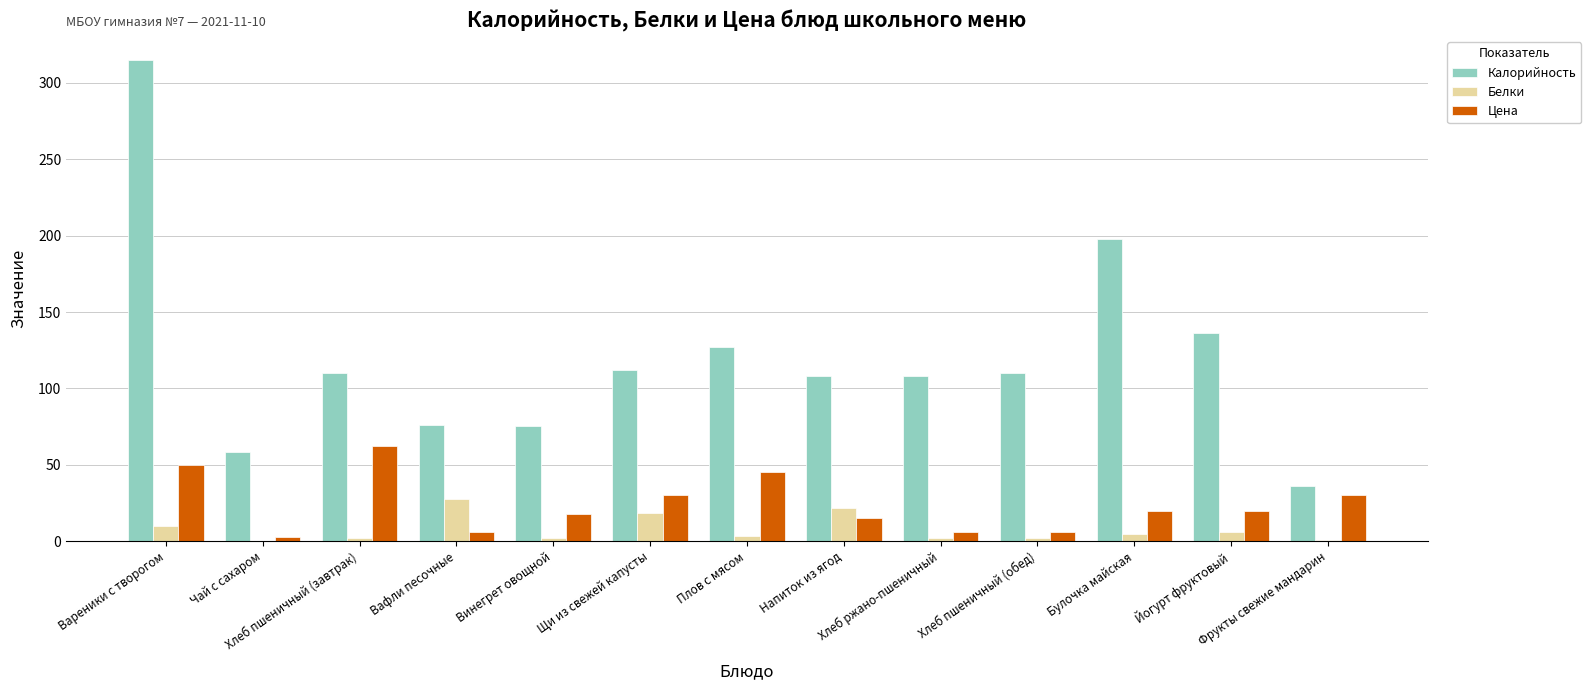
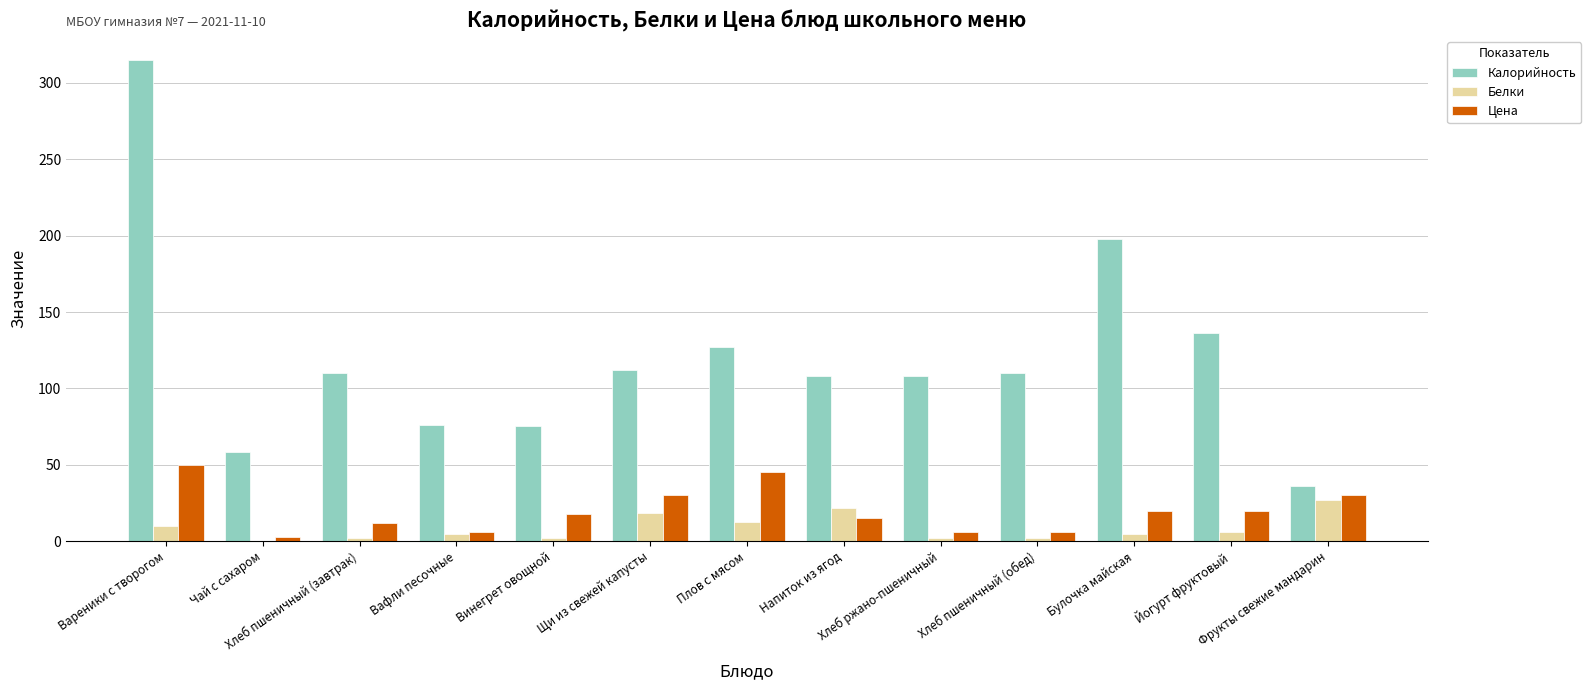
  {
    "Калорийность": {
      "Вареники с творогом": 315,
      "Чай с сахаром": 58,
      "Хлеб пшеничный (завтрак)": 110,
      "Вафли песочные": 76,
      "Винегрет овощной": 75,
      "Щи из свежей капусты": 112,
      "Плов с мясом": 127,
      "Напиток из ягод": 108,
      "Хлеб ржано-пшеничный": 108,
      "Хлеб пшеничный (обед)": 110,
      "Булочка майская": 198,
      "Йогурт фруктовый": 136,
      "Фрукты свежие мандарин": 36
    },
    "Белки": {
      "Вареники с творогом": 10,
      "Хлеб пшеничный (завтрак)": 2,
-     "Вафли песочные": 27,
+     "Вафли песочные": 5,
      "Винегрет овощной": 2,
      "Щи из свежей капусты": 18,
-     "Плов с мясом": 3,
+     "Плов с мясом": 13,
      "Напиток из ягод": 22,
      "Хлеб ржано-пшеничный": 2,
      "Хлеб пшеничный (обед)": 2,
      "Булочка майская": 5,
      "Йогурт фруктовый": 6,
-     "Фрукты свежие мандарин": 0
+     "Фрукты свежие мандарин": 27
    },
    "Цена": {
      "Вареники с творогом": 50,
      "Чай с сахаром": 3,
-     "Хлеб пшеничный (завтрак)": 62,
+     "Хлеб пшеничный (завтрак)": 12,
      "Вафли песочные": 6,
      "Винегрет овощной": 18,
      "Щи из свежей капусты": 30,
      "Плов с мясом": 45,
      "Напиток из ягод": 15,
      "Хлеб ржано-пшеничный": 6,
      "Хлеб пшеничный (обед)": 6,
      "Булочка майская": 20,
      "Йогурт фруктовый": 20,
      "Фрукты свежие мандарин": 30
    }
  }
